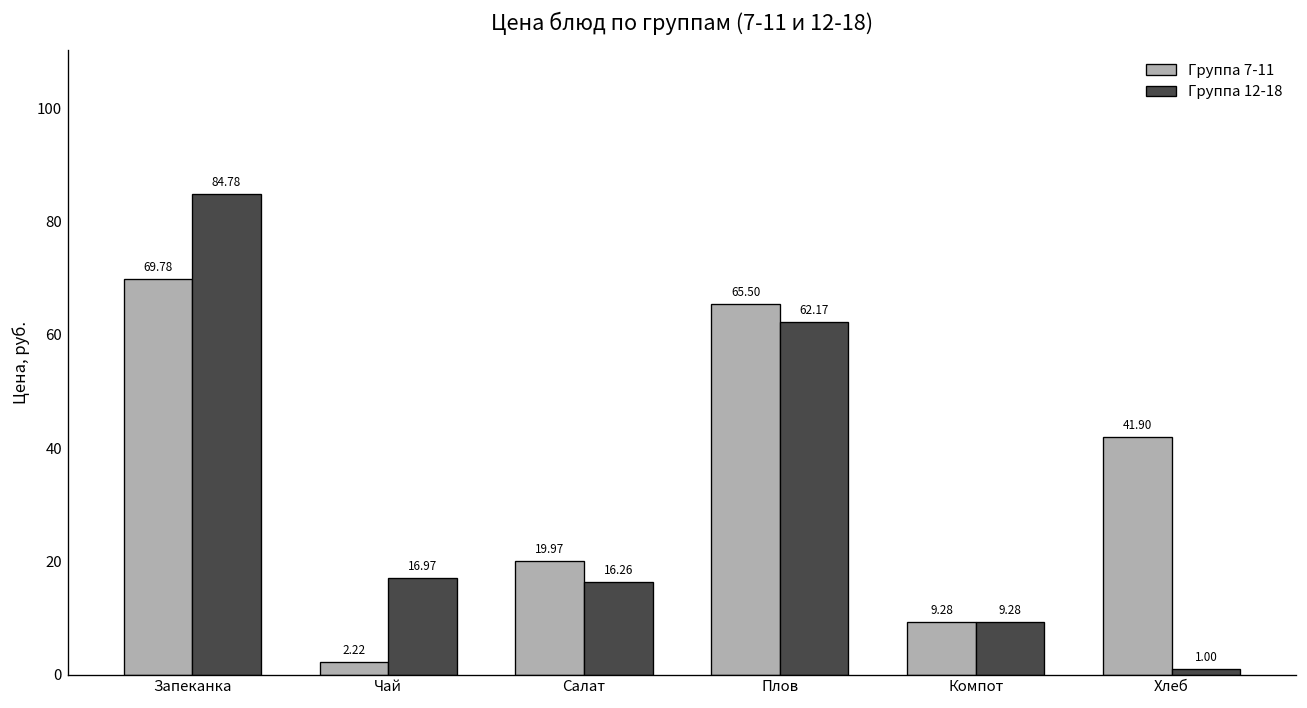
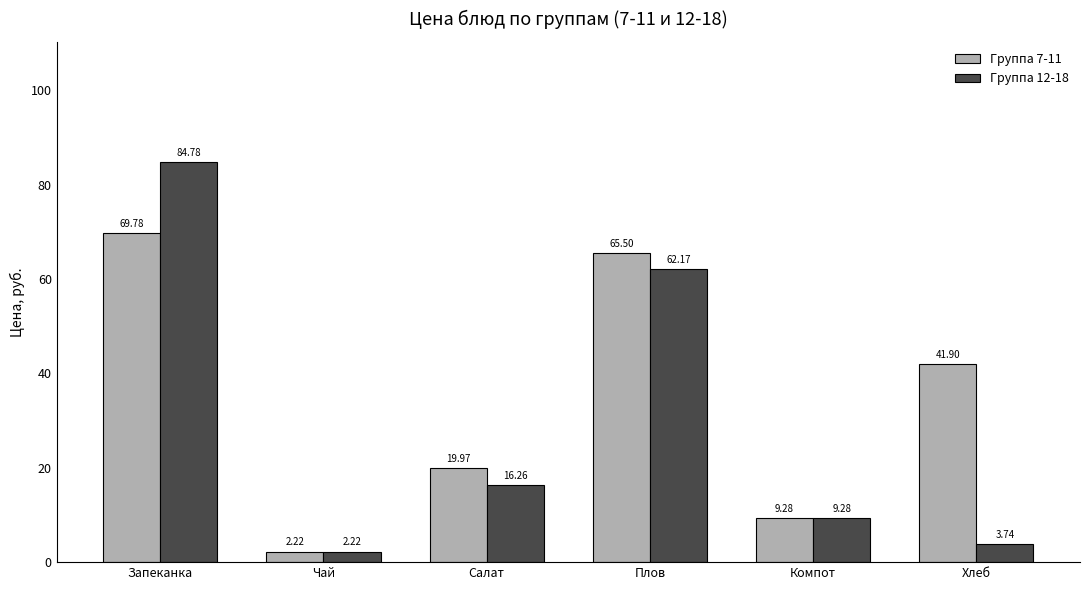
  {
    "Группа 7-11": {
      "Запеканка": 69.78,
      "Чай": 2.22,
      "Салат": 19.97,
      "Плов": 65.50,
      "Компот": 9.28,
      "Хлеб": 41.90
    },
    "Группа 12-18": {
      "Запеканка": 84.78,
-     "Чай": 16.97,
+     "Чай": 2.22,
      "Салат": 16.26,
      "Плов": 62.17,
      "Компот": 9.28,
-     "Хлеб": 1.00
+     "Хлеб": 3.74
    }
  }
